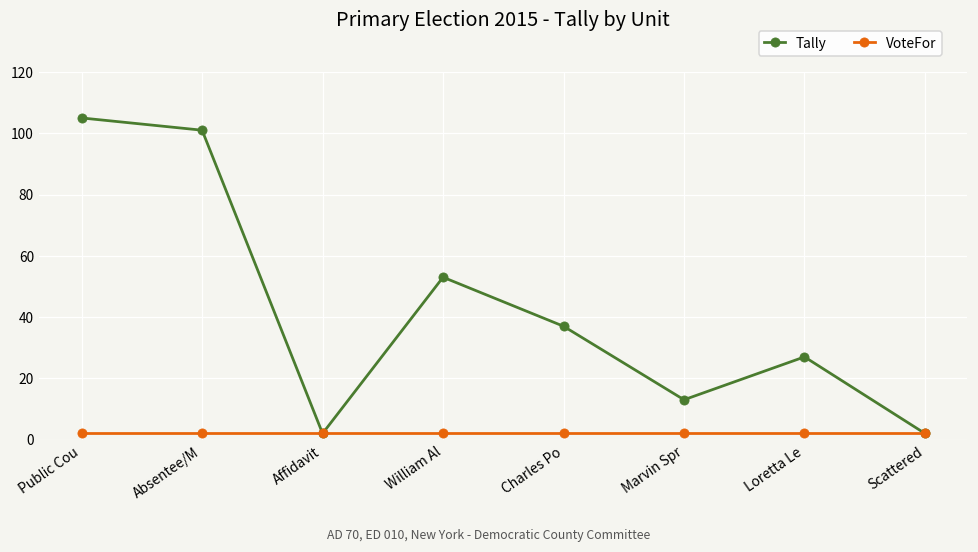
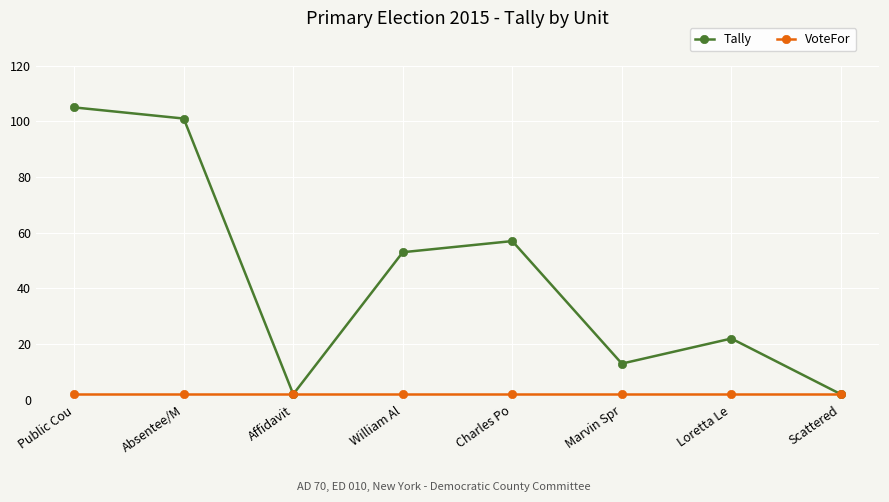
  {
    "Tally": {
      "Public Cou": 105,
      "Absentee/M": 101,
      "William Al": 53,
-     "Charles Po": 37,
+     "Charles Po": 57,
      "Marvin Spr": 13,
-     "Loretta Le": 27
+     "Loretta Le": 22
    },
    "VoteFor": {
      "Public Cou": 2,
      "Absentee/M": 2,
      "William Al": 2,
      "Charles Po": 2,
      "Marvin Spr": 2,
      "Loretta Le": 2
    }
  }
